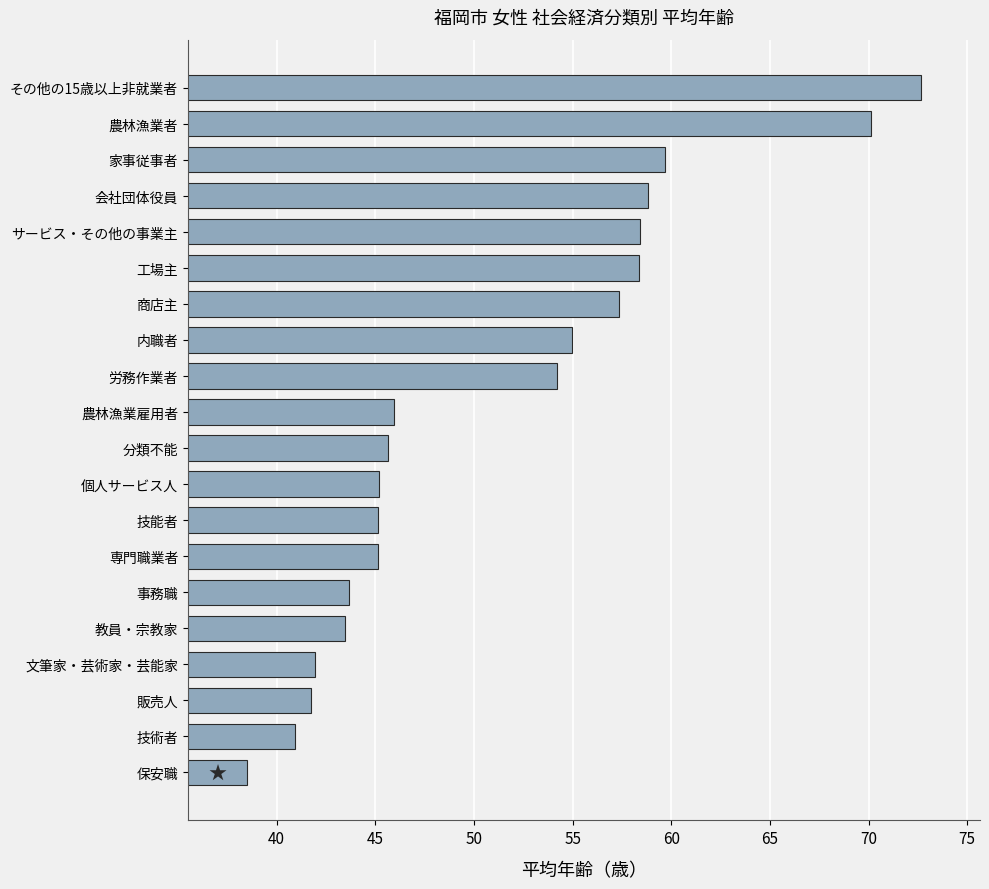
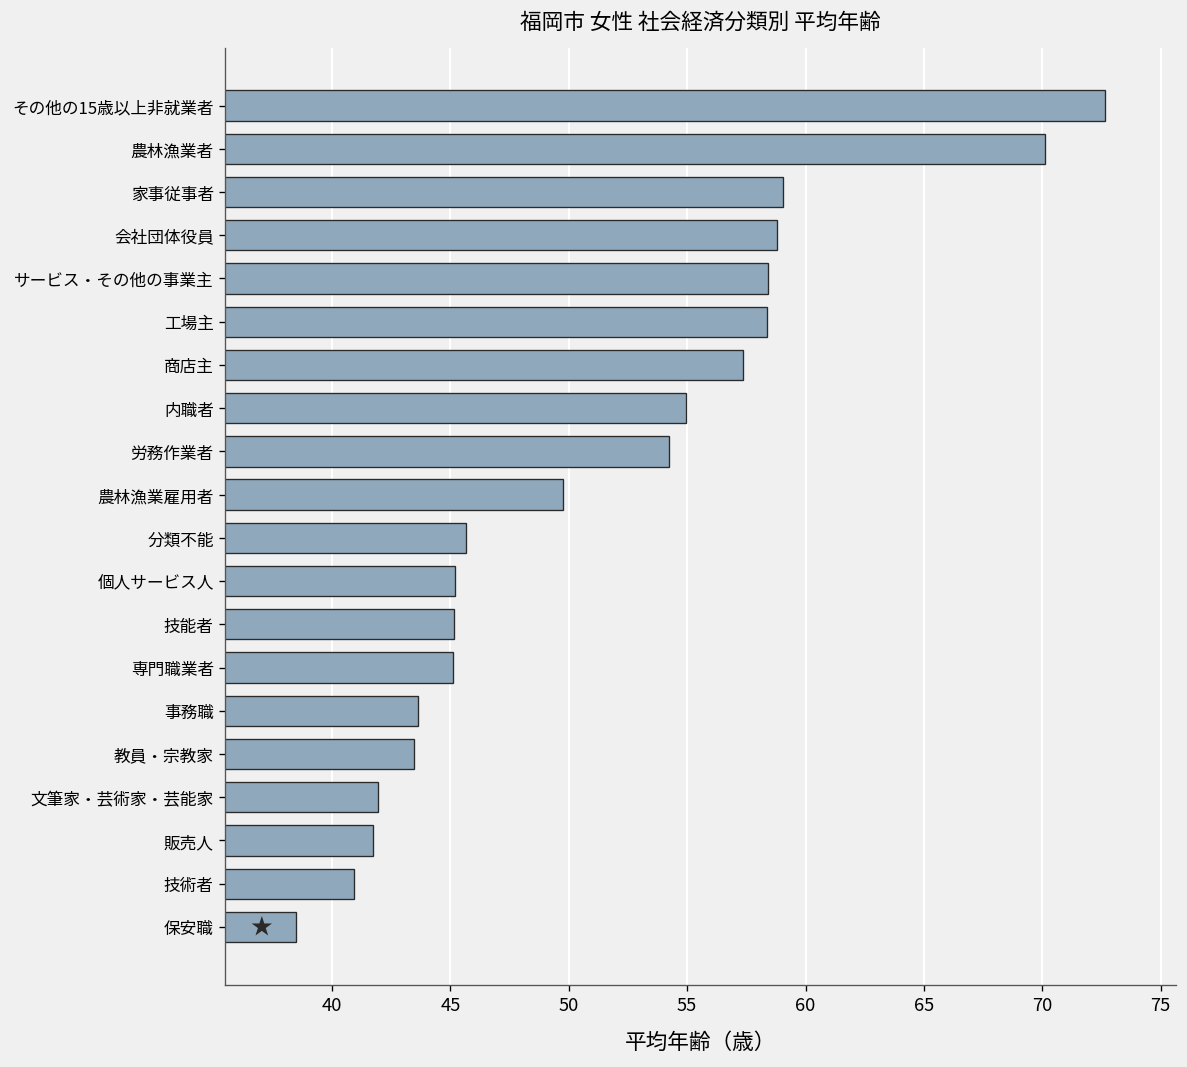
  {
    "その他の15歳以上非就業者": 72.6,
    "農林漁業者": 70.1,
-   "家事従事者": 59.7,
+   "家事従事者": 59.0,
    "会社団体役員": 58.8,
    "サービス・その他の事業主": 58.4,
    "工場主": 58.4,
    "商店主": 57.4,
    "内職者": 55.0,
    "労務作業者": 54.2,
-   "農林漁業雇用者": 46.0,
+   "農林漁業雇用者": 49.8,
    "分類不能": 45.6,
    "個人サービス人": 45.2,
    "技能者": 45.2,
    "専門職業者": 45.1,
    "事務職": 43.6,
    "教員・宗教家": 43.5,
    "文筆家・芸術家・芸能家": 41.9,
    "販売人": 41.7,
    "技術者": 40.9,
    "保安職": 38.5
  }
